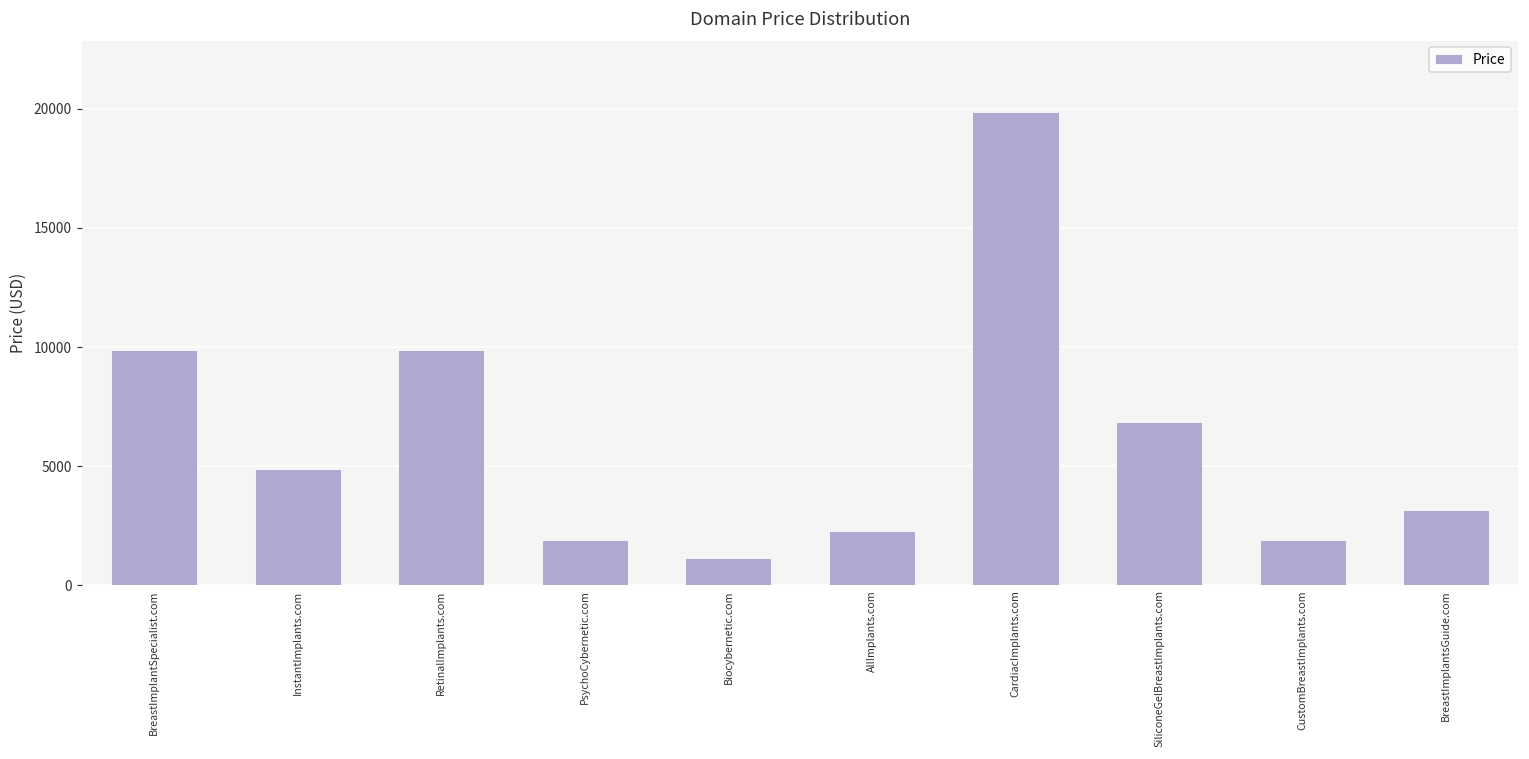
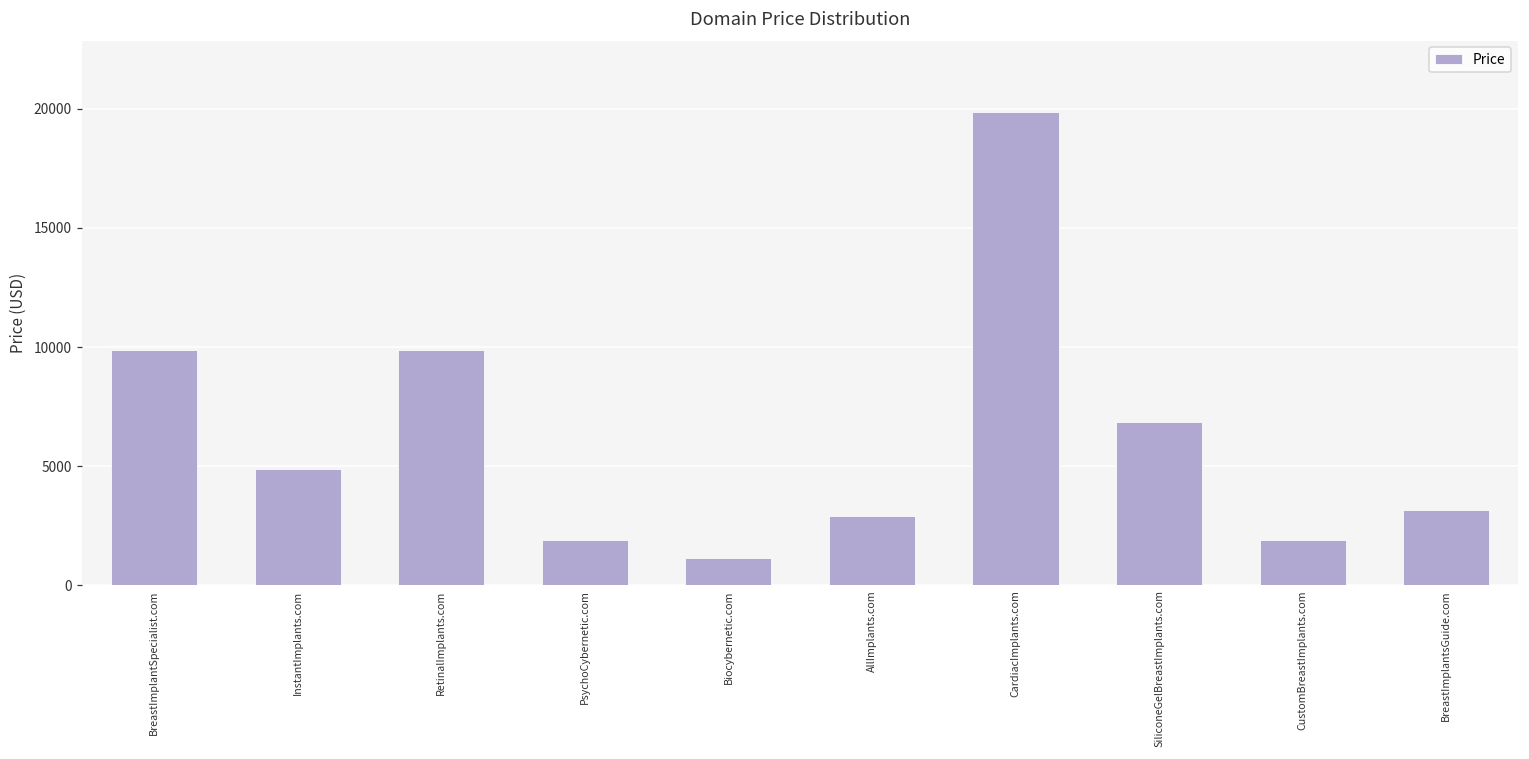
  {
    "BreastImplantSpecialist.com": 9900,
    "InstantImplants.com": 4900,
    "RetinalImplants.com": 9900,
    "PsychoCybernetic.com": 1900,
    "Biocybernetic.com": 1100,
-   "AllImplants.com": 2300,
+   "AllImplants.com": 2900,
    "CardiacImplants.com": 19900,
    "SiliconeGelBreastImplants.com": 6900,
    "CustomBreastImplants.com": 1900,
    "BreastImplantsGuide.com": 3100
  }
